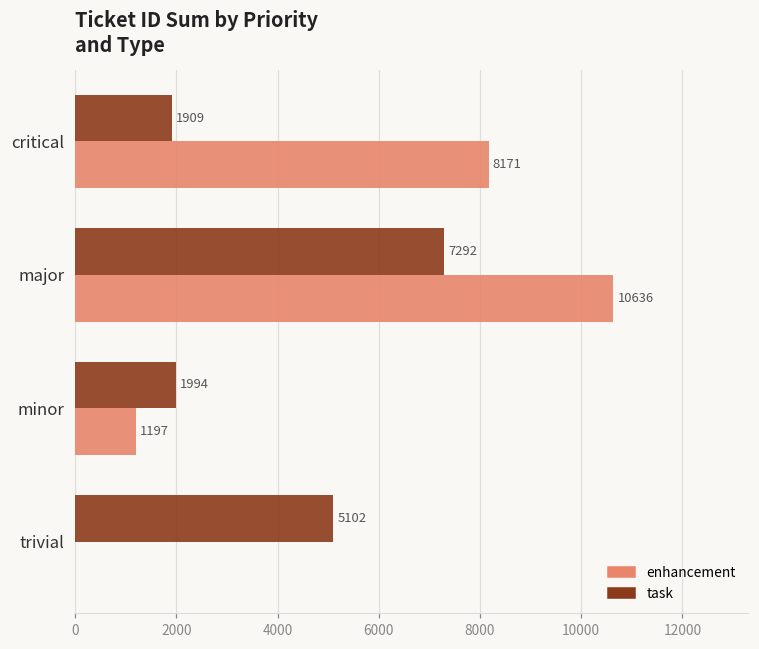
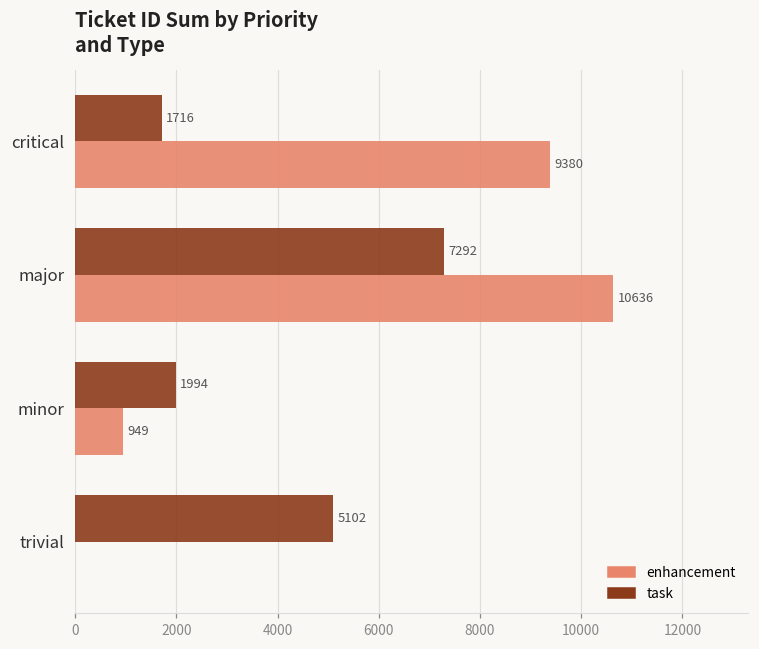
  {
    "enhancement": {
-     "critical": 8171,
+     "critical": 9380,
      "major": 10636,
-     "minor": 1197
+     "minor": 949
    },
    "task": {
-     "critical": 1909,
+     "critical": 1716,
      "major": 7292,
      "minor": 1994,
      "trivial": 5102
    }
  }
